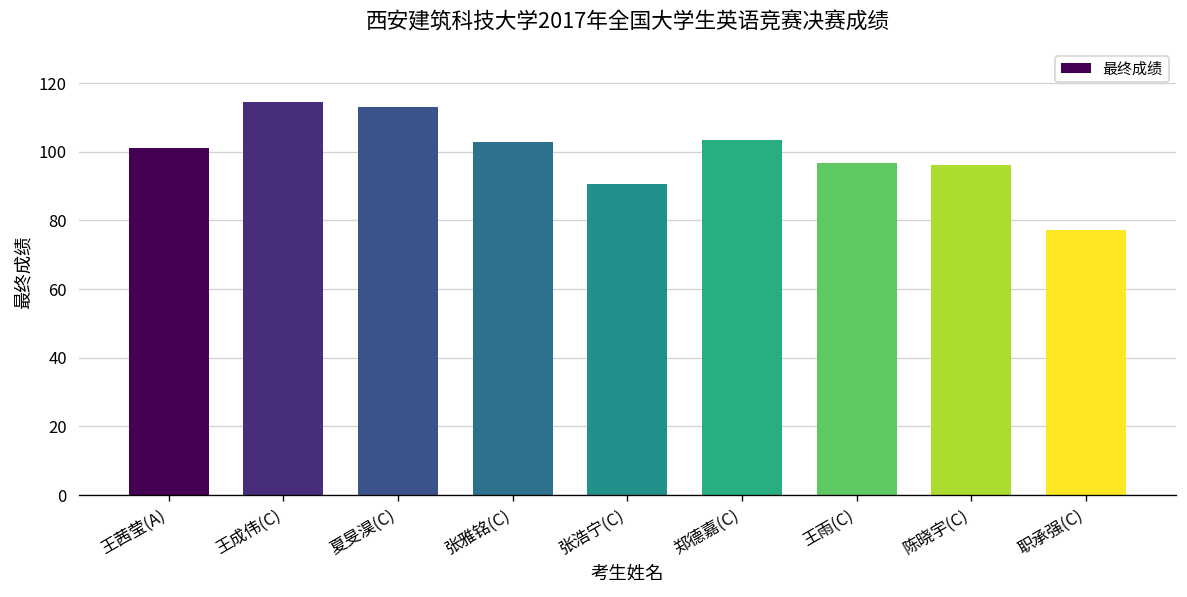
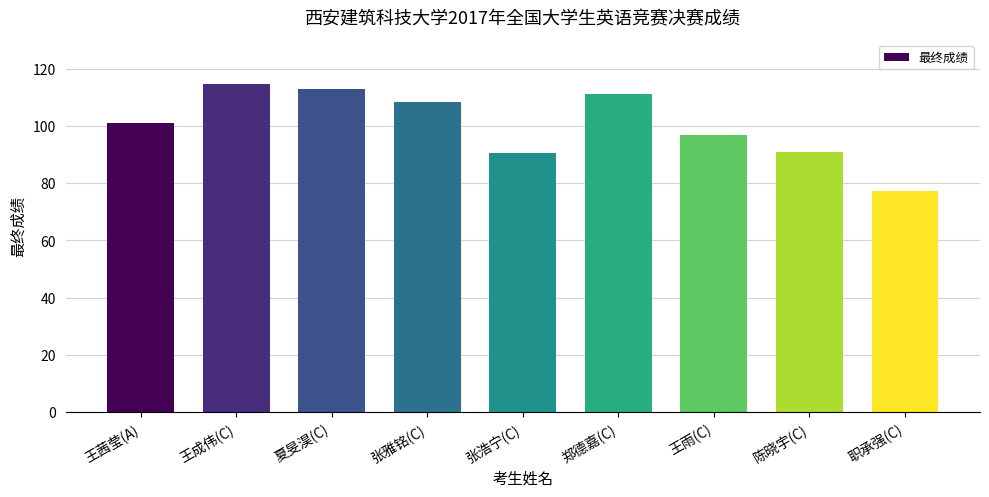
  {
    "王茜莹(A)": 101,
    "王成伟(C)": 115,
    "夏旻淏(C)": 113,
-   "张雅铭(C)": 103,
+   "张雅铭(C)": 109,
    "张浩宁(C)": 91,
-   "郑德嘉(C)": 104,
+   "郑德嘉(C)": 111,
    "王雨(C)": 97,
-   "陈晓宇(C)": 96,
+   "陈晓宇(C)": 91,
    "职承强(C)": 77
  }
